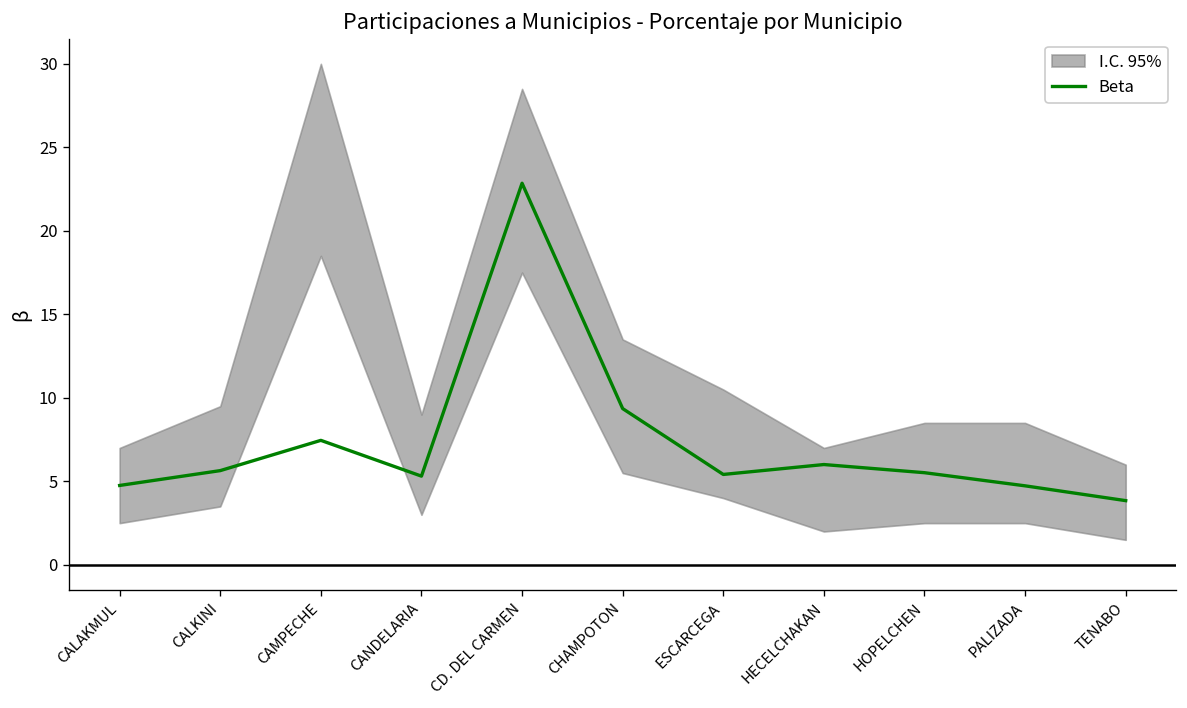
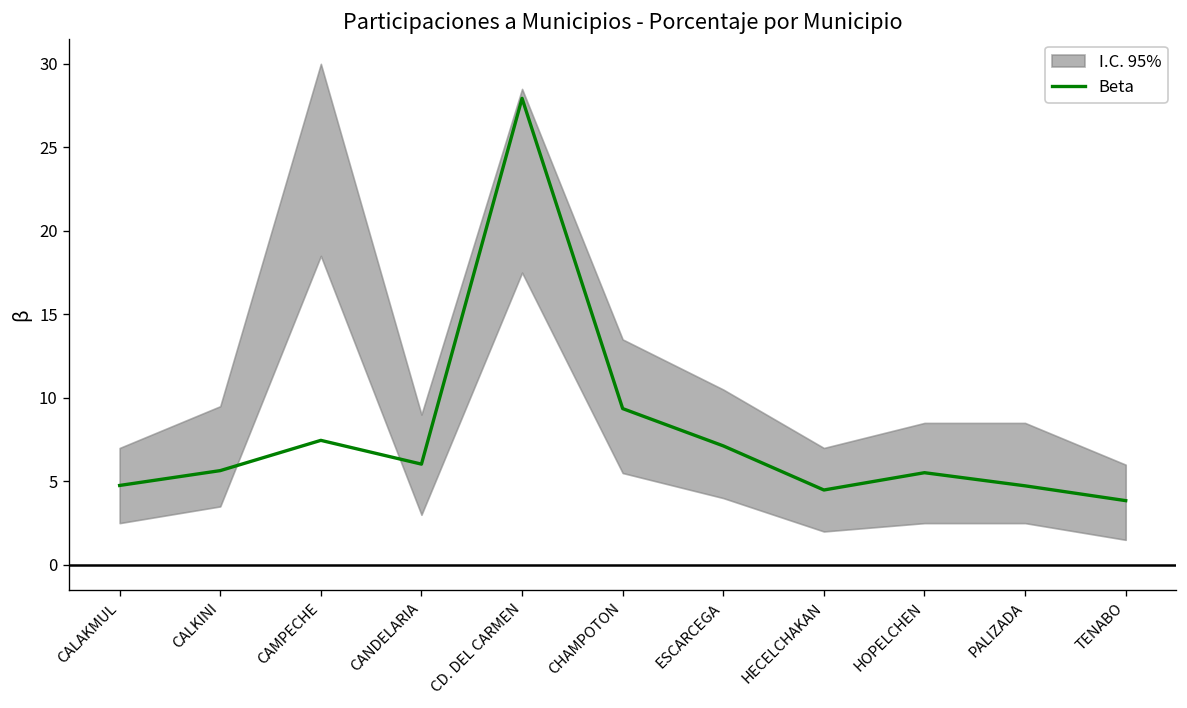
  {
    "Beta": {
      "CALAKMUL": 4.8,
      "CALKINI": 5.6,
      "CAMPECHE": 7.5,
-     "CANDELARIA": 5.3,
-     "CD. DEL CARMEN": 22.9,
+     "CANDELARIA": 6.0,
+     "CD. DEL CARMEN": 27.9,
      "CHAMPOTON": 9.4,
-     "ESCARCEGA": 5.4,
-     "HECELCHAKAN": 6.0,
+     "ESCARCEGA": 7.1,
+     "HECELCHAKAN": 4.5,
      "HOPELCHEN": 5.5,
      "PALIZADA": 4.7,
      "TENABO": 3.8
    }
  }
